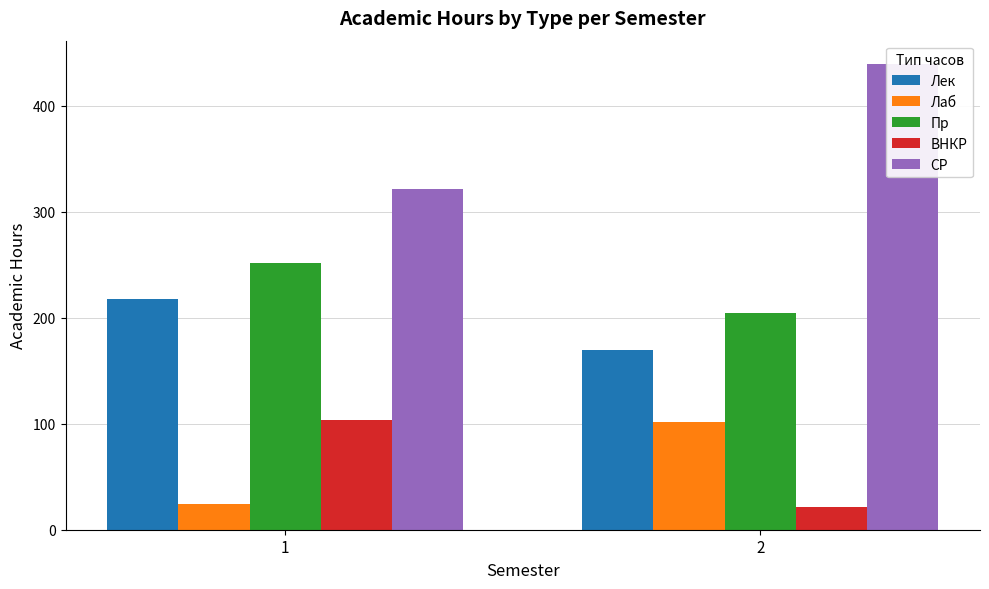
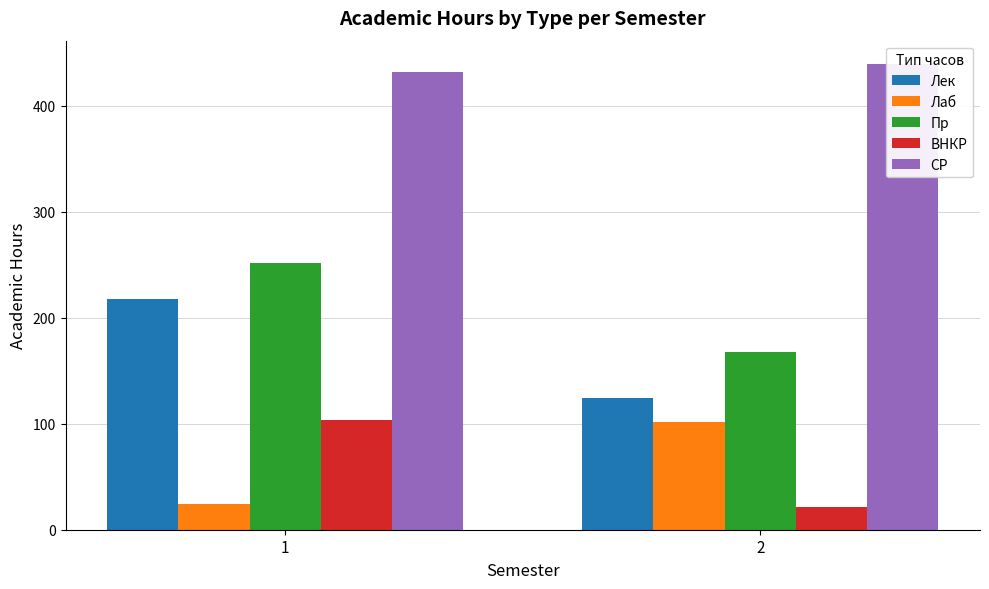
  {
    "Лек": {
      "1": 218,
-     "2": 170
+     "2": 124
    },
    "Лаб": {
      "1": 24,
      "2": 102
    },
    "Пр": {
      "1": 252,
-     "2": 204
+     "2": 168
    },
    "ВНКР": {
      "1": 104,
      "2": 22
    },
    "СР": {
-     "1": 321
+     "1": 432
    }
  }
